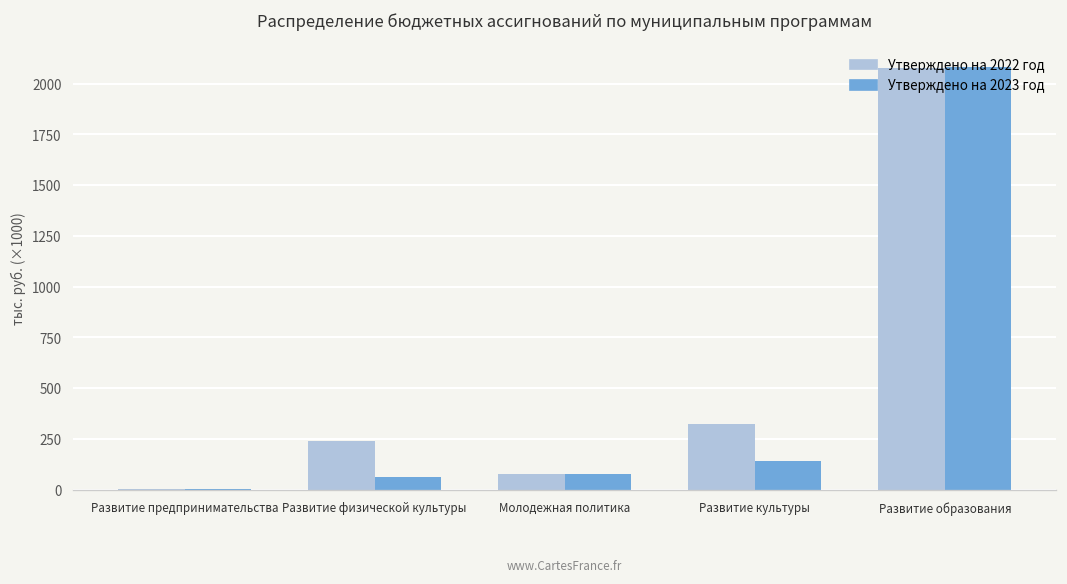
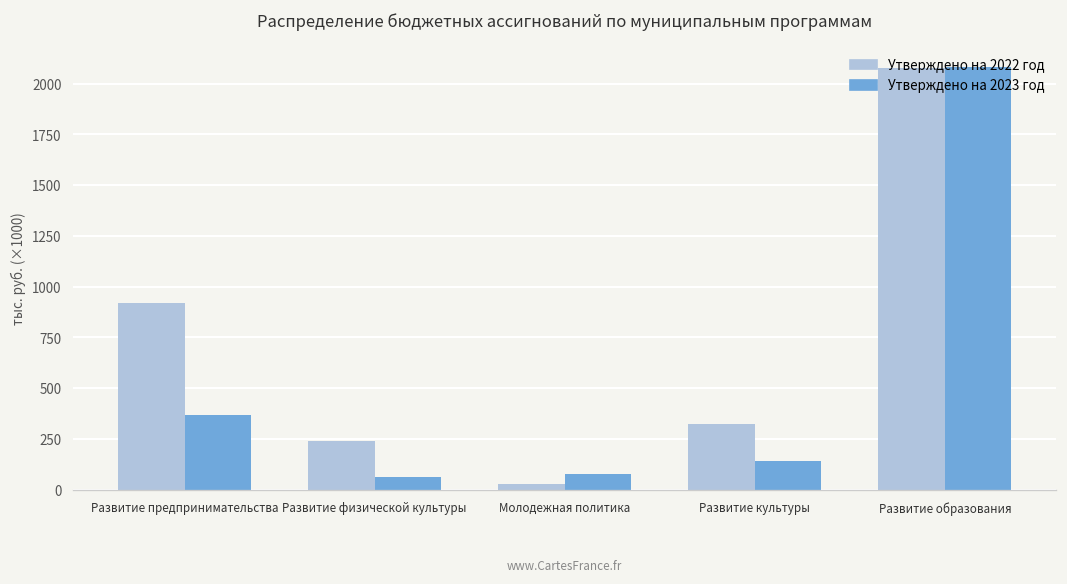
  {
    "Утверждено на 2022 год": {
-     "Развитие предпринимательства": 0,
+     "Развитие предпринимательства": 920,
      "Развитие физической культуры": 240,
-     "Молодежная политика": 80,
+     "Молодежная политика": 30,
      "Развитие культуры": 320,
      "Развитие образования": 2080
    },
    "Утверждено на 2023 год": {
-     "Развитие предпринимательства": 0,
+     "Развитие предпринимательства": 370,
      "Развитие физической культуры": 60,
      "Молодежная политика": 80,
      "Развитие культуры": 140,
      "Развитие образования": 2080
    }
  }
